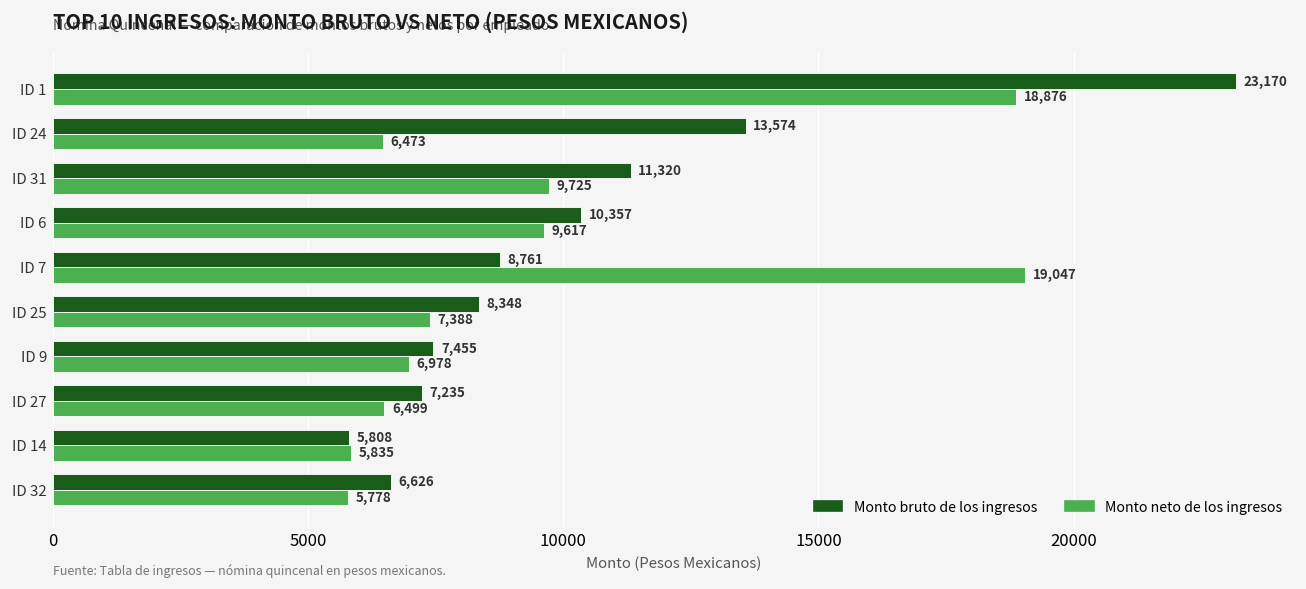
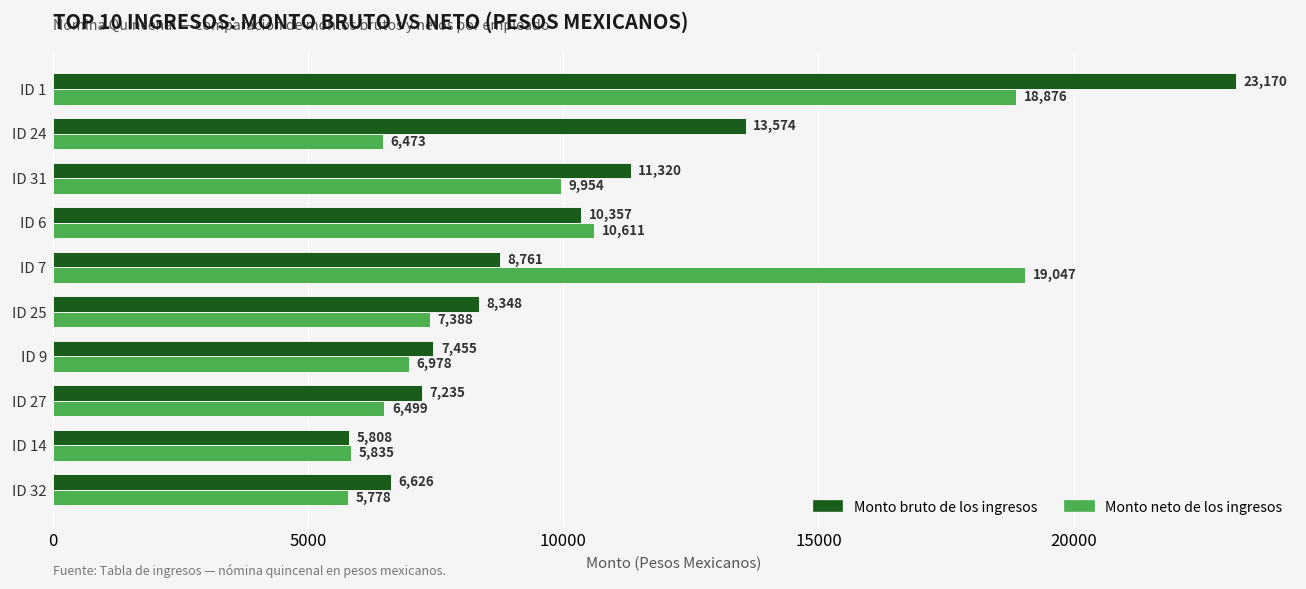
  {
    "Monto bruto de los ingresos": {
      "ID 1": "23,170",
      "ID 24": "13,574",
      "ID 31": "11,320",
      "ID 6": "10,357",
      "ID 7": "8,761",
      "ID 25": "8,348",
      "ID 9": "7,455",
      "ID 27": "7,235",
      "ID 14": "5,808",
      "ID 32": "6,626"
    },
    "Monto neto de los ingresos": {
      "ID 1": "18,876",
      "ID 24": "6,473",
-     "ID 31": "9,725",
-     "ID 6": "9,617",
+     "ID 31": "9,954",
+     "ID 6": "10,611",
      "ID 7": "19,047",
      "ID 25": "7,388",
      "ID 9": "6,978",
      "ID 27": "6,499",
      "ID 14": "5,835",
      "ID 32": "5,778"
    }
  }
